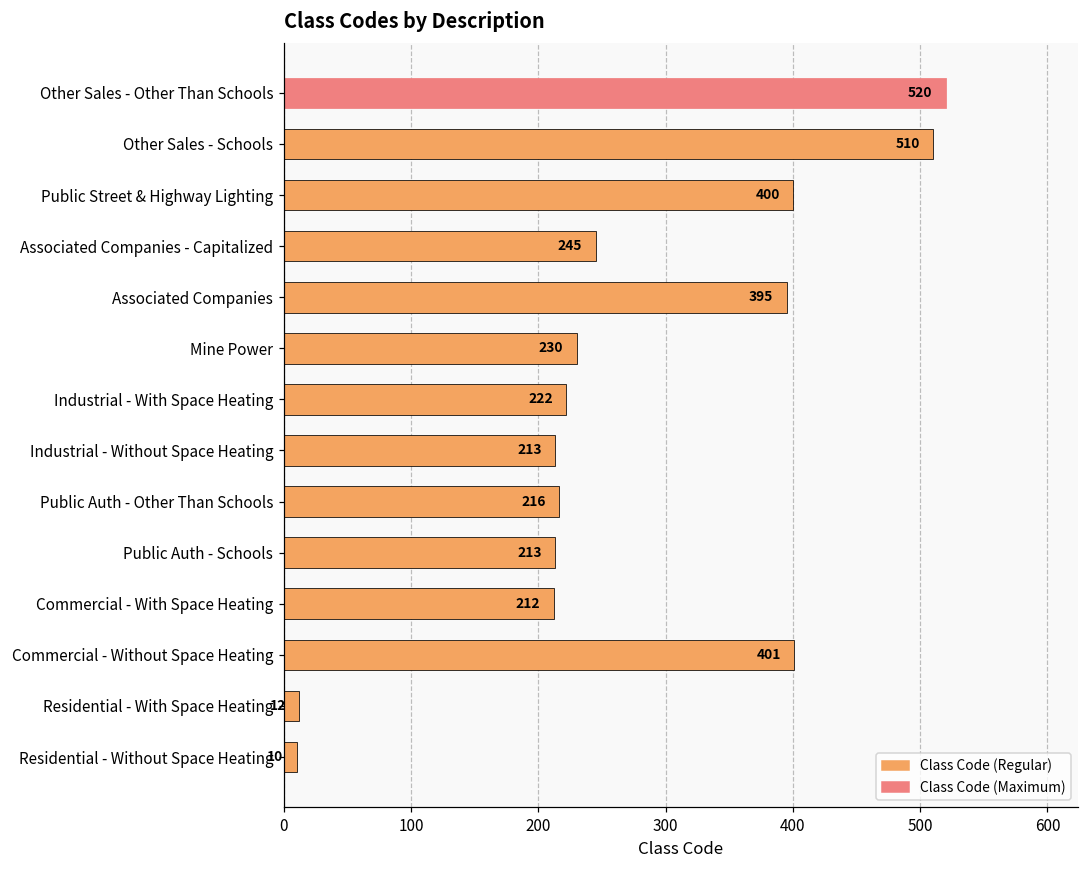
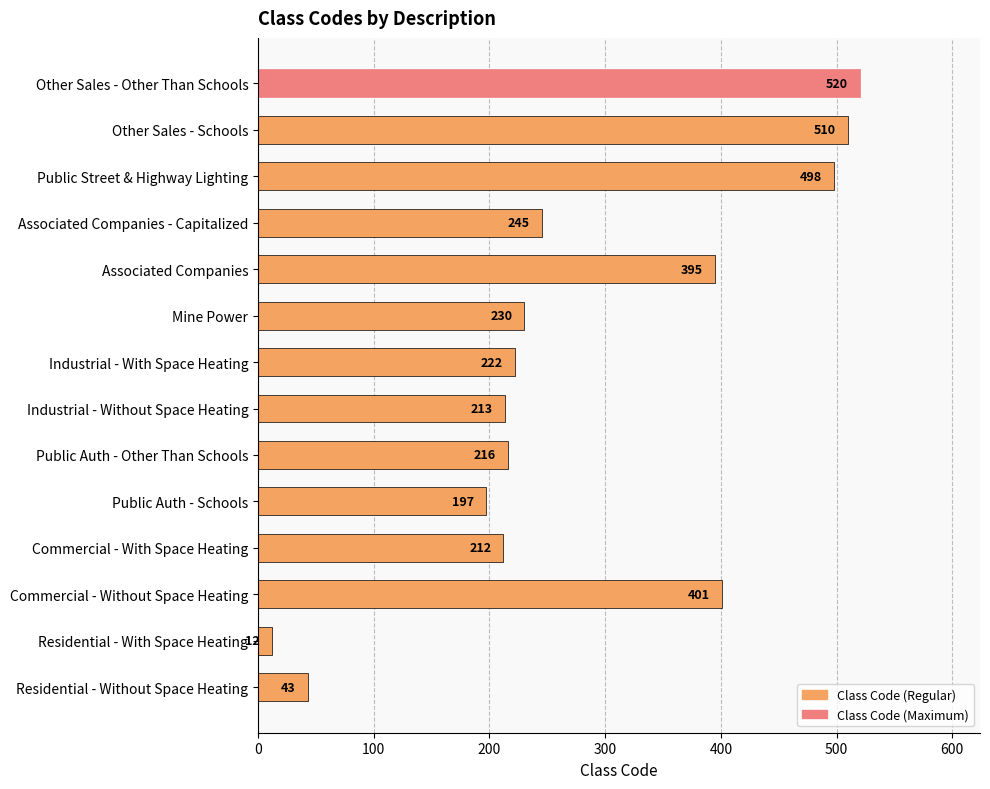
  {
    "Other Sales - Other Than Schools": 520,
    "Other Sales - Schools": 510,
-   "Public Street & Highway Lighting": 400,
+   "Public Street & Highway Lighting": 498,
    "Associated Companies - Capitalized": 245,
    "Associated Companies": 395,
    "Mine Power": 230,
    "Industrial - With Space Heating": 222,
    "Industrial - Without Space Heating": 213,
    "Public Auth - Other Than Schools": 216,
-   "Public Auth - Schools": 213,
+   "Public Auth - Schools": 197,
    "Commercial - With Space Heating": 212,
    "Commercial - Without Space Heating": 401,
    "Residential - With Space Heating": 12,
-   "Residential - Without Space Heating": 10
+   "Residential - Without Space Heating": 43
  }
